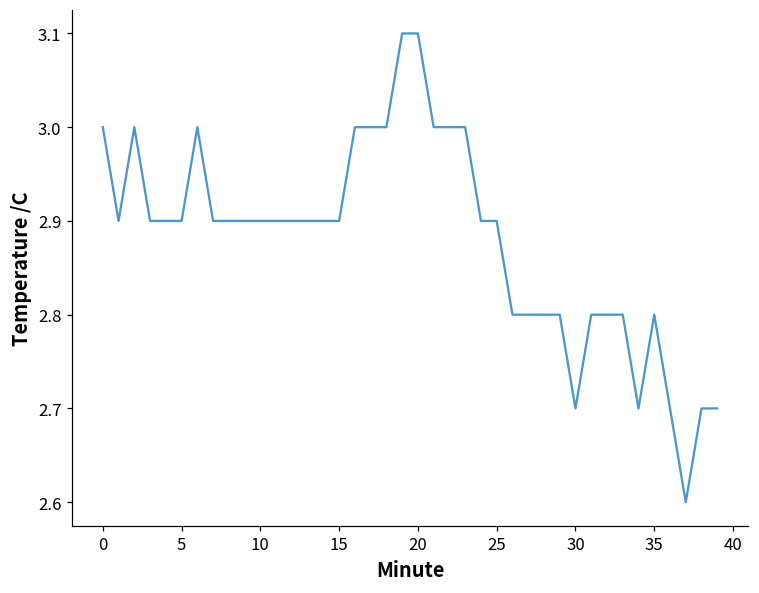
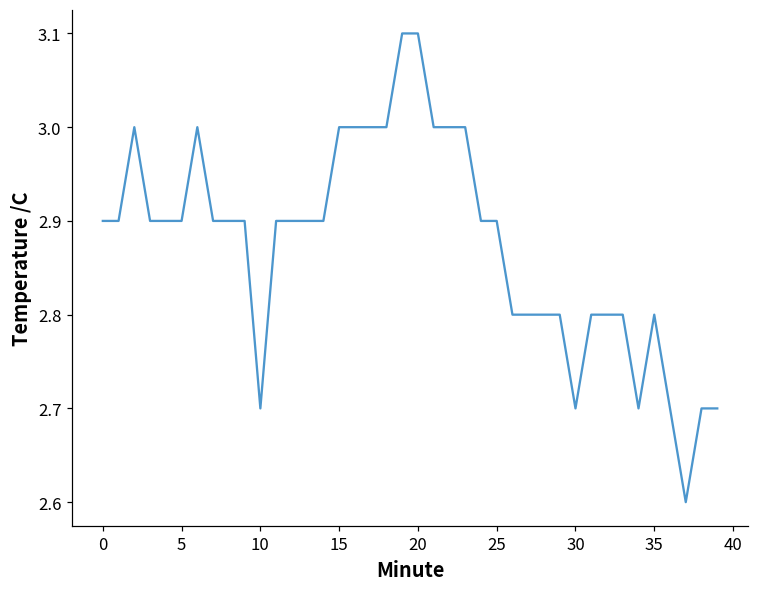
  {
-   "0": 3.0,
+   "0": 2.9,
    "5": 2.9,
-   "10": 2.9,
-   "15": 2.9,
+   "10": 2.7,
+   "15": 3.0,
    "20": 3.1,
    "25": 2.9,
    "30": 2.7,
    "35": 2.8
  }
